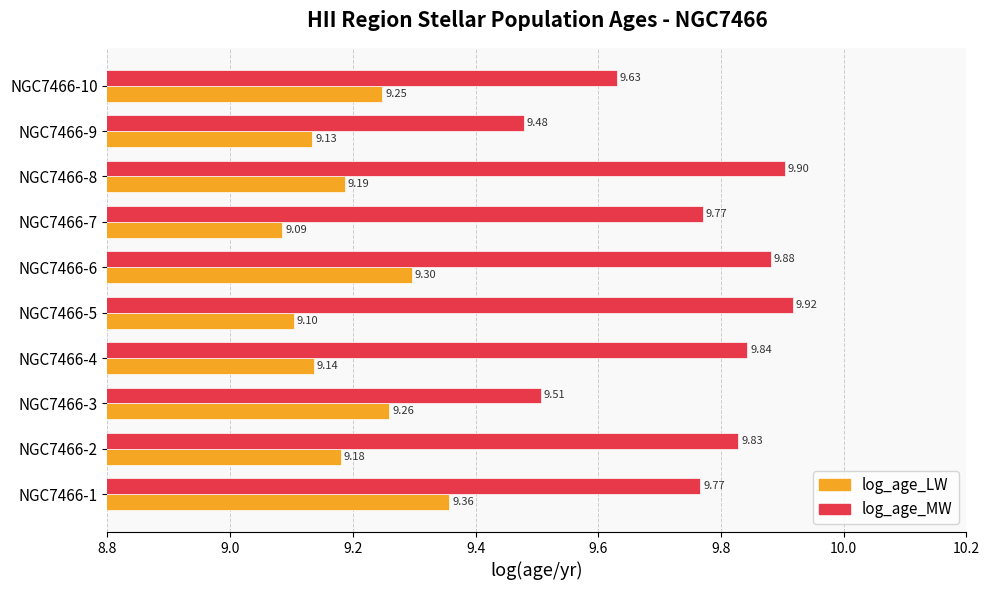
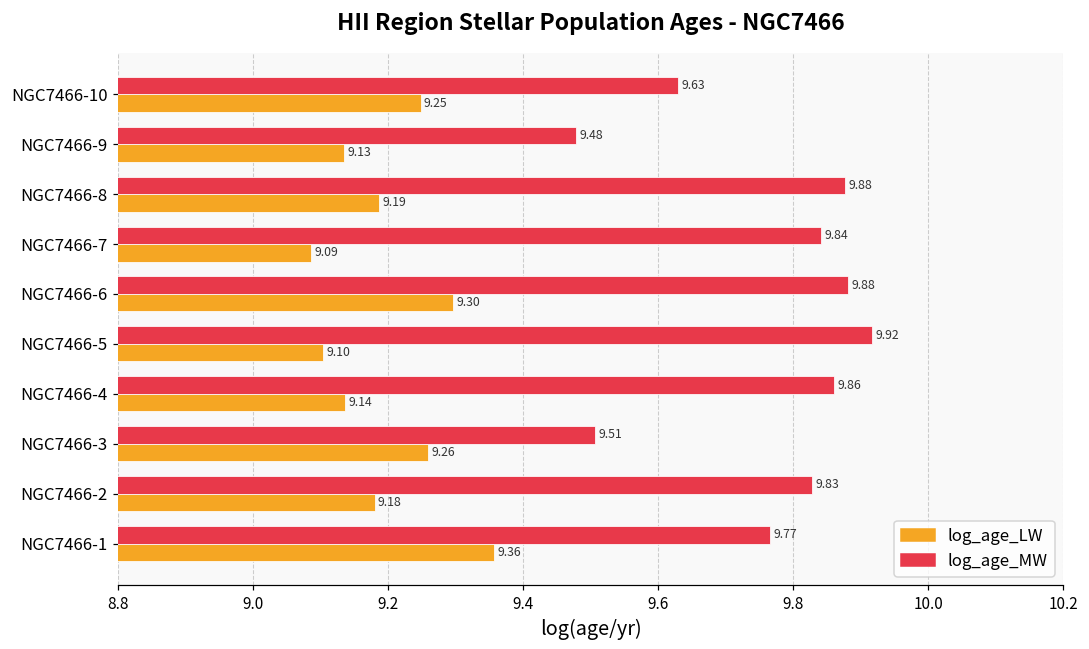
  {
    "log_age_LW": {
      "NGC7466-10": 9.25,
      "NGC7466-9": 9.13,
      "NGC7466-8": 9.19,
      "NGC7466-7": 9.09,
      "NGC7466-6": 9.30,
      "NGC7466-5": 9.10,
      "NGC7466-4": 9.14,
      "NGC7466-3": 9.26,
      "NGC7466-2": 9.18,
      "NGC7466-1": 9.36
    },
    "log_age_MW": {
      "NGC7466-10": 9.63,
      "NGC7466-9": 9.48,
-     "NGC7466-8": 9.90,
-     "NGC7466-7": 9.77,
+     "NGC7466-8": 9.88,
+     "NGC7466-7": 9.84,
      "NGC7466-6": 9.88,
      "NGC7466-5": 9.92,
-     "NGC7466-4": 9.84,
+     "NGC7466-4": 9.86,
      "NGC7466-3": 9.51,
      "NGC7466-2": 9.83,
      "NGC7466-1": 9.77
    }
  }
